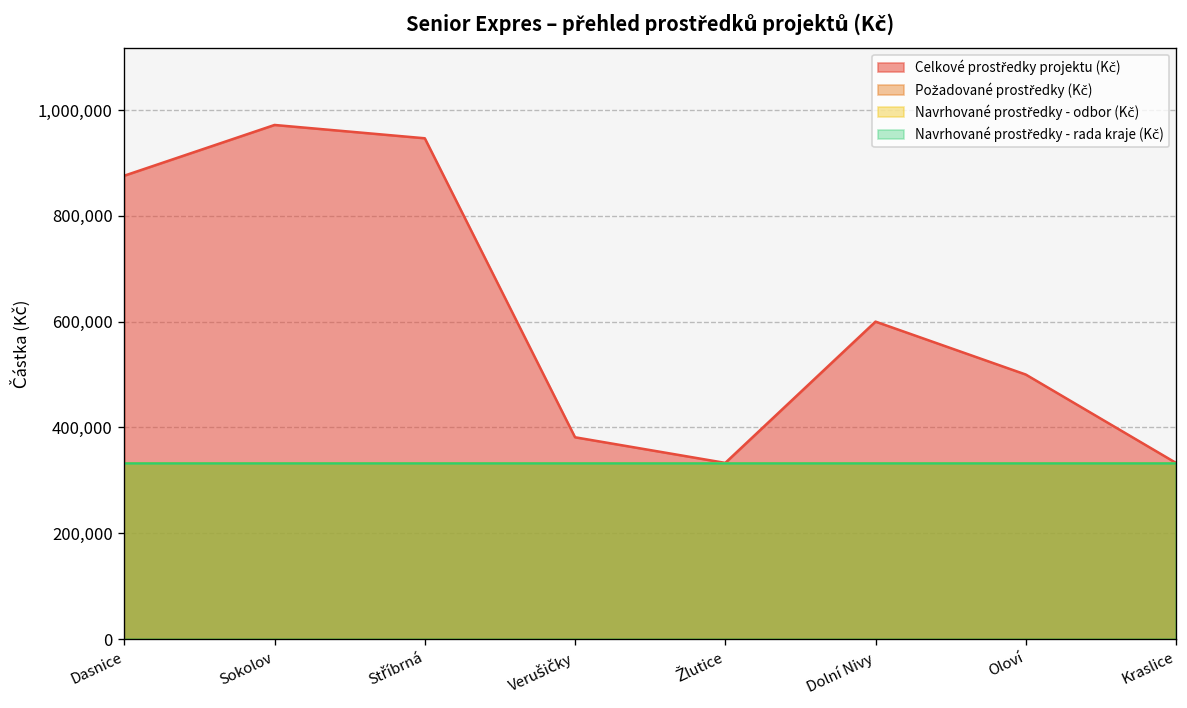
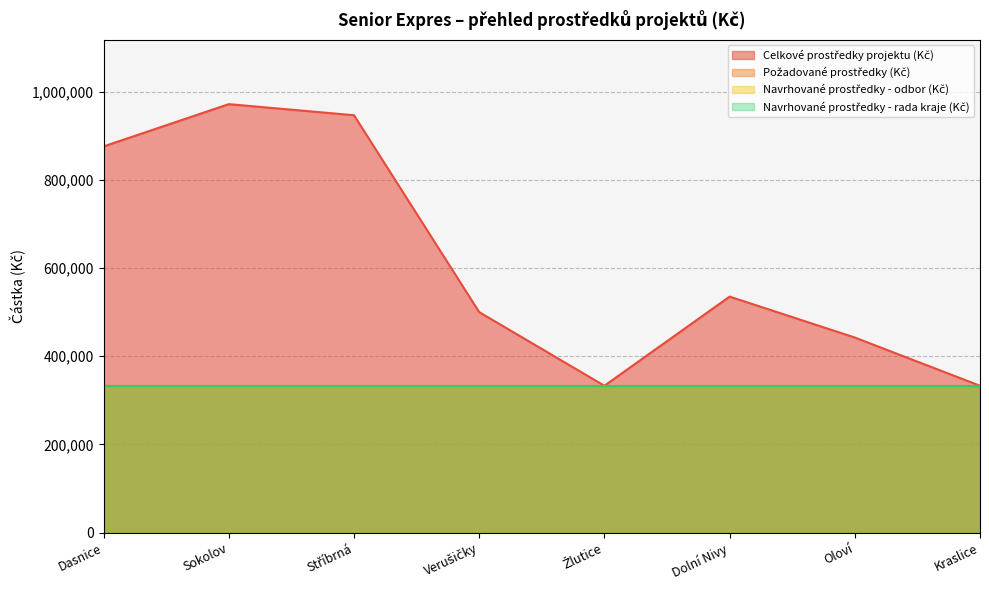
  {
    "Celkové prostředky projektu (Kč)": {
      "Dasnice": "880,000",
      "Sokolov": "970,000",
      "Stříbrná": "950,000",
-     "Verušičky": "380,000",
-     "Dolní Nivy": "600,000",
-     "Oloví": "500,000"
+     "Verušičky": "500,000",
+     "Dolní Nivy": "540,000",
+     "Oloví": "440,000"
    },
    "Navrhované prostředky - rada kraje (Kč)": {
      "Dasnice": "330,000",
      "Sokolov": "330,000",
      "Stříbrná": "330,000",
      "Verušičky": "330,000",
      "Dolní Nivy": "330,000",
      "Oloví": "330,000"
    }
  }
